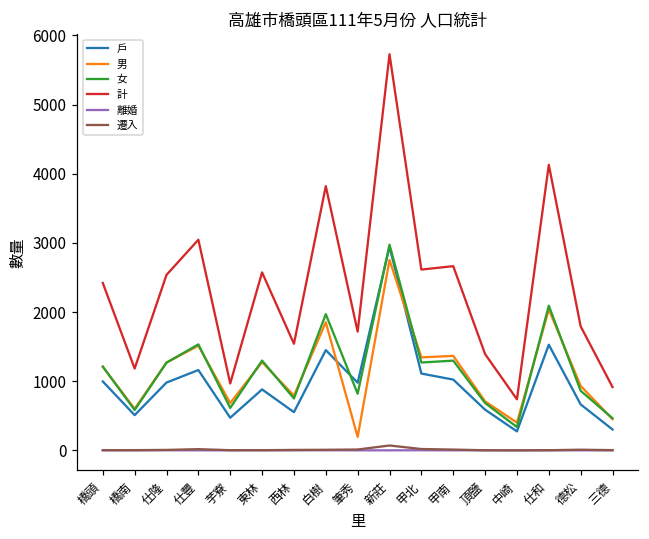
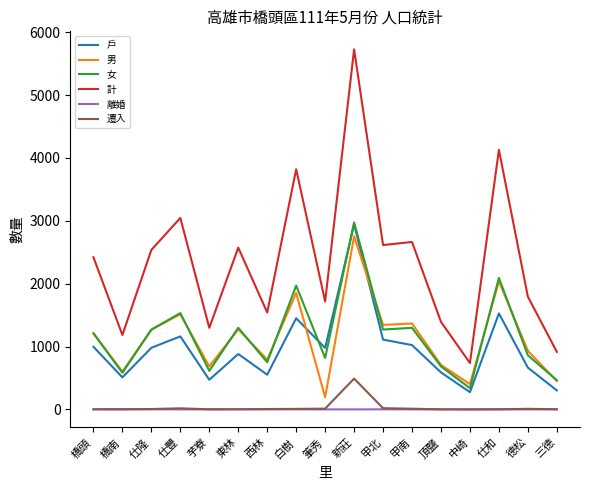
  {
    "戶": {
      "橋頭": 1000,
      "橋南": 500,
      "仕隆": 1000,
      "仕豐": 1200,
      "芋寮": 500,
      "東林": 900,
      "西林": 600,
      "白樹": 1400,
      "筆秀": 1000,
      "甲北": 1100,
      "甲南": 1000,
      "頂鹽": 600,
      "中崎": 300,
      "仕和": 1500,
      "德松": 700,
      "三德": 300
    },
    "男": {
      "芋寮": 700,
      "白樹": 1900,
      "筆秀": 200,
      "新莊": 2800,
      "甲北": 1300,
      "甲南": 1400,
      "中崎": 400,
      "仕和": 2000,
      "德松": 900
    },
    "女": {
      "芋寮": 600,
      "白樹": 2000,
      "筆秀": 800,
      "甲北": 1300,
      "甲南": 1300,
      "中崎": 300,
      "仕和": 2100,
      "德松": 900
    },
    "計": {
      "橋頭": 2400,
      "橋南": 1200,
      "仕隆": 2500,
      "仕豐": 3000,
-     "芋寮": 1000,
+     "芋寮": 1300,
      "東林": 2600,
      "西林": 1500,
      "白樹": 3800,
      "筆秀": 1700,
      "新莊": 5700,
      "甲北": 2600,
      "甲南": 2700,
      "頂鹽": 1400,
      "中崎": 700,
      "仕和": 4100,
      "德松": 1800,
      "三德": 900
    },
    "離婚": {
      "新莊": 0
    },
    "遷入": {
-     "新莊": 100
+     "新莊": 500
    }
  }
